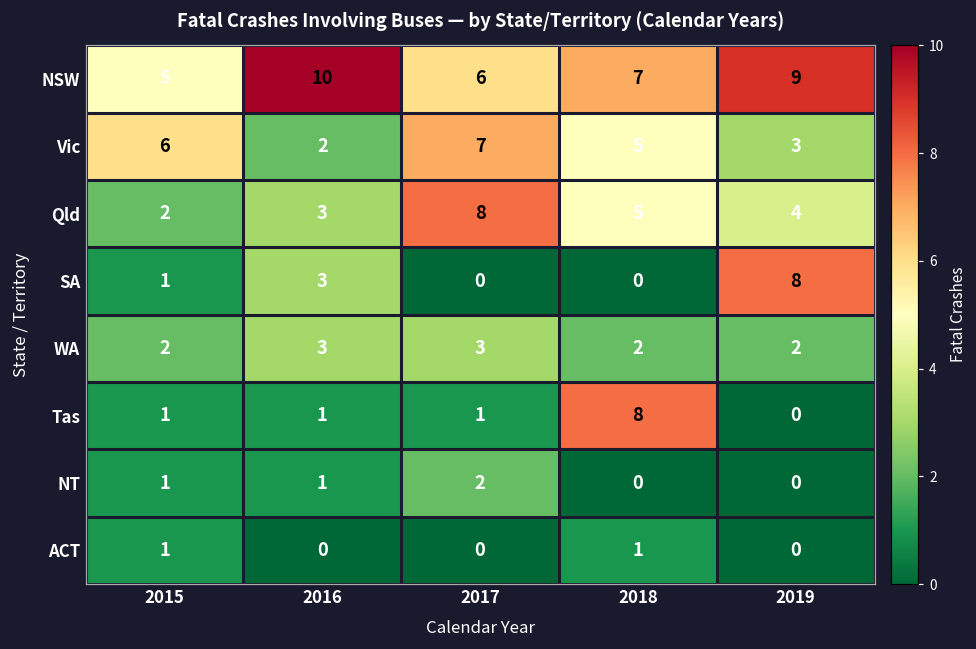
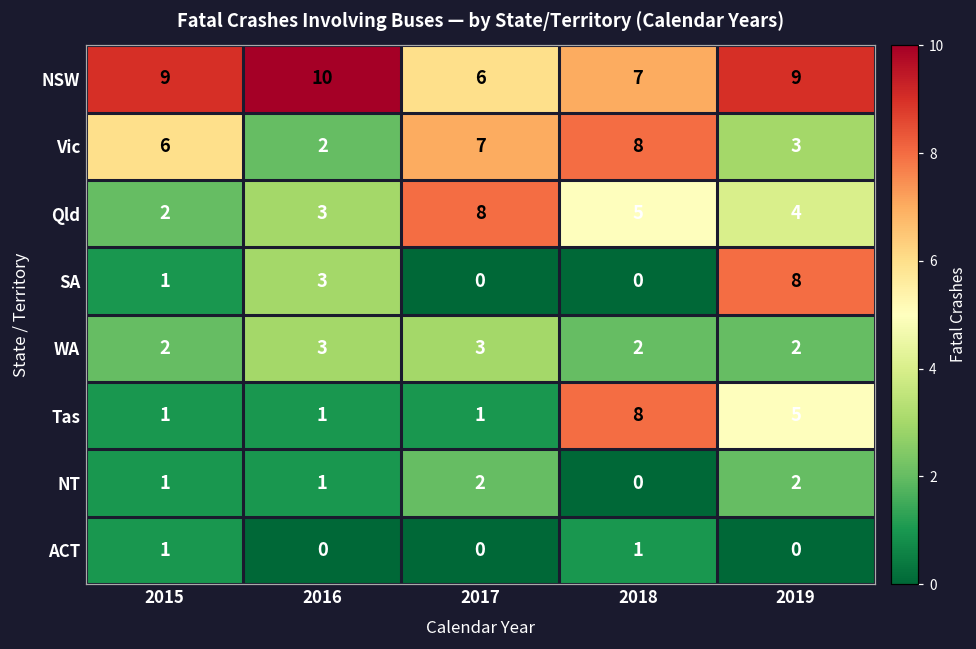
  {
    "NSW": {
-     "2015": 5,
+     "2015": 9,
      "2016": 10,
      "2017": 6,
      "2018": 7,
      "2019": 9
    },
    "Vic": {
      "2015": 6,
      "2016": 2,
      "2017": 7,
-     "2018": 5,
+     "2018": 8,
      "2019": 3
    },
    "Qld": {
      "2015": 2,
      "2016": 3,
      "2017": 8,
      "2018": 5,
      "2019": 4
    },
    "SA": {
      "2015": 1,
      "2016": 3,
      "2017": 0,
      "2018": 0,
      "2019": 8
    },
    "WA": {
      "2015": 2,
      "2016": 3,
      "2017": 3,
      "2018": 2,
      "2019": 2
    },
    "Tas": {
      "2015": 1,
      "2016": 1,
      "2017": 1,
      "2018": 8,
-     "2019": 0
+     "2019": 5
    },
    "NT": {
      "2015": 1,
      "2016": 1,
      "2017": 2,
      "2018": 0,
-     "2019": 0
+     "2019": 2
    },
    "ACT": {
      "2015": 1,
      "2016": 0,
      "2017": 0,
      "2018": 1,
      "2019": 0
    }
  }
